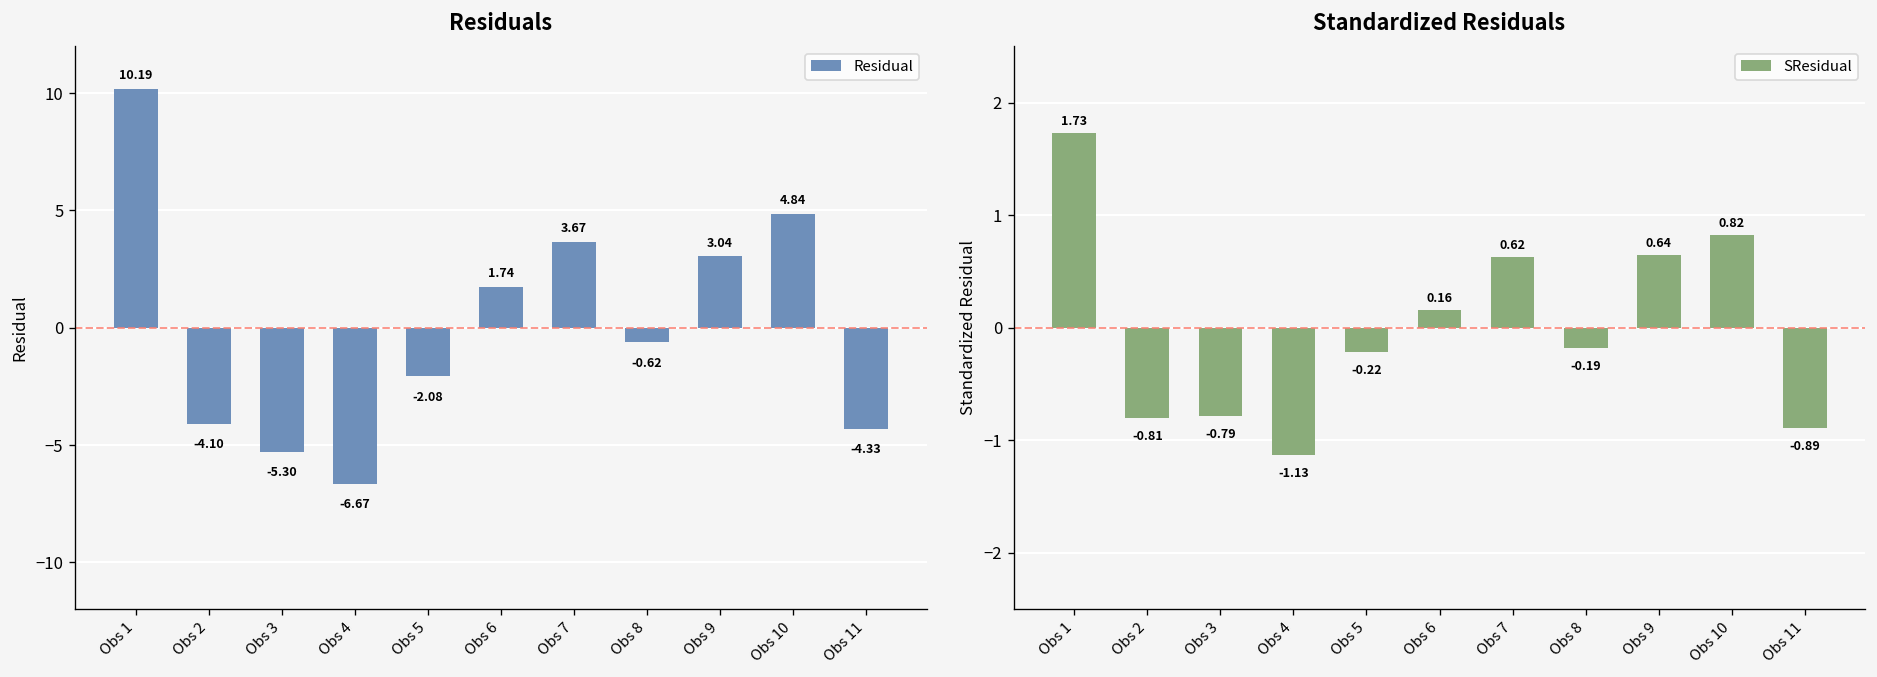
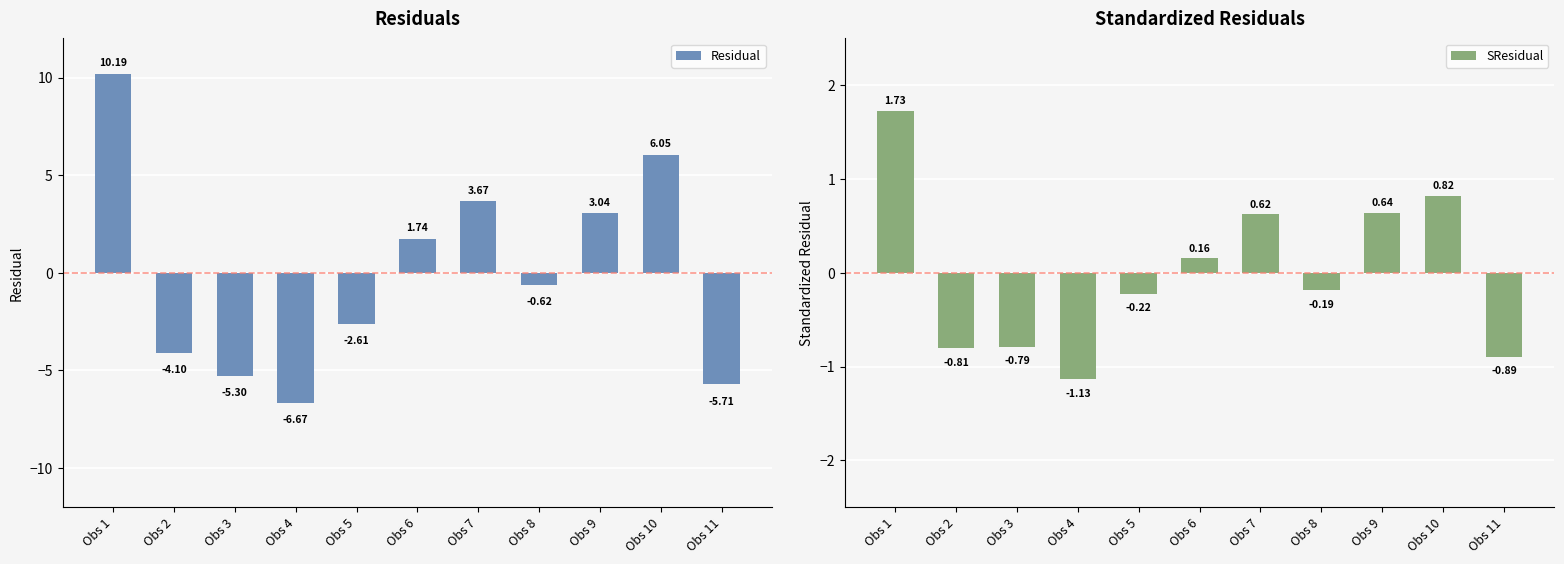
  {
    "Residuals": {
      "Obs 1": 10.19,
      "Obs 2": -4.10,
      "Obs 3": -5.30,
      "Obs 4": -6.67,
-     "Obs 5": -2.08,
+     "Obs 5": -2.61,
      "Obs 6": 1.74,
      "Obs 7": 3.67,
      "Obs 8": -0.62,
      "Obs 9": 3.04,
-     "Obs 10": 4.84,
-     "Obs 11": -4.33
+     "Obs 10": 6.05,
+     "Obs 11": -5.71
    },
    "Standardized Residuals": {
      "Obs 1": 1.73,
      "Obs 2": -0.81,
      "Obs 3": -0.79,
      "Obs 4": -1.13,
      "Obs 5": -0.22,
      "Obs 6": 0.16,
      "Obs 7": 0.62,
      "Obs 8": -0.19,
      "Obs 9": 0.64,
      "Obs 10": 0.82,
      "Obs 11": -0.89
    }
  }
